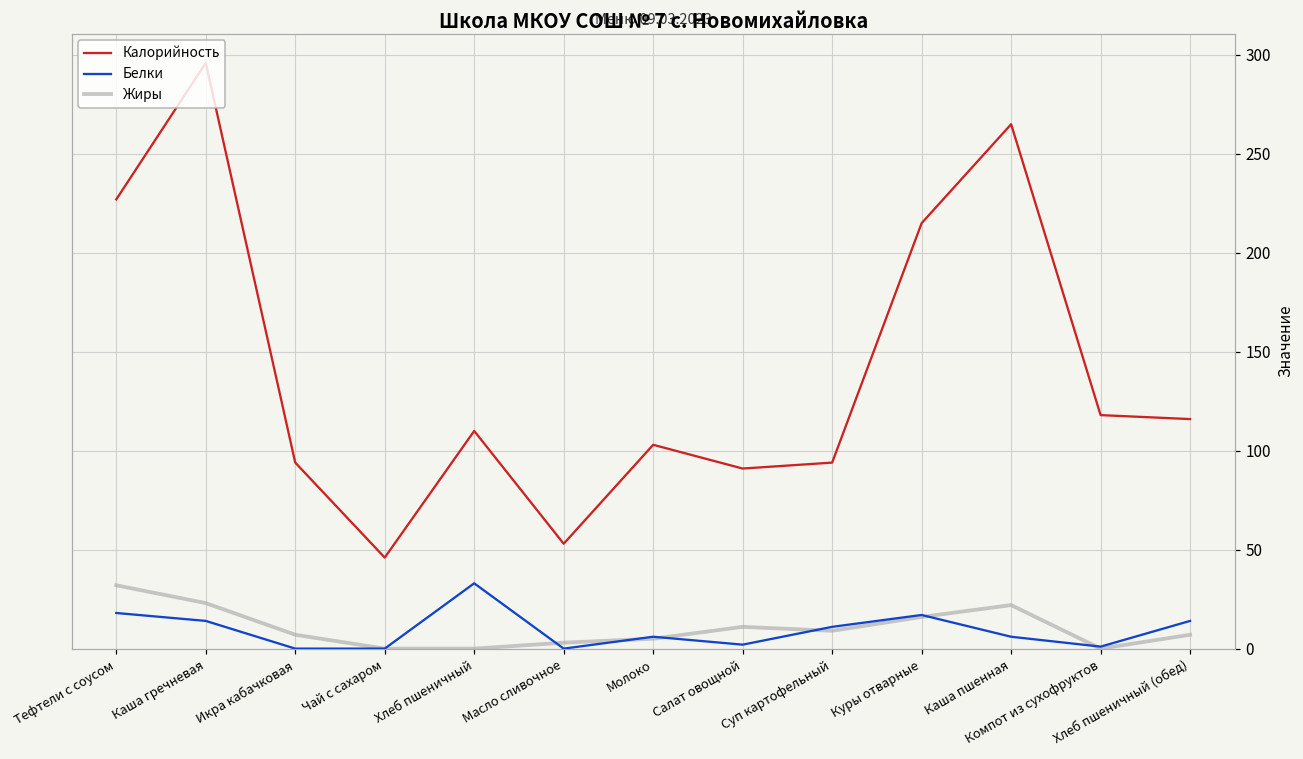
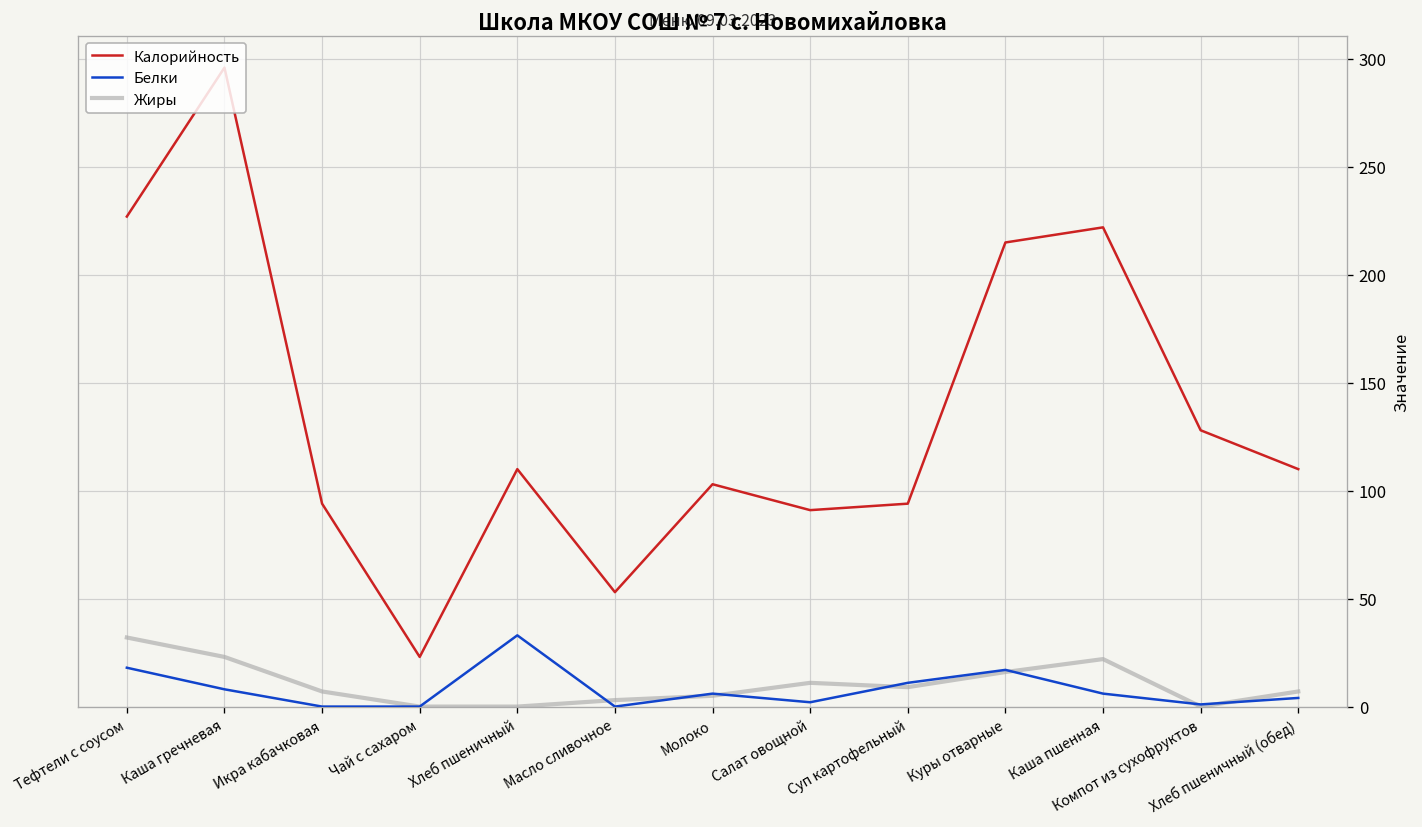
  {
    "Калорийность": {
      "Тефтели с соусом": 227,
      "Икра кабачковая": 94,
-     "Чай с сахаром": 46,
+     "Чай с сахаром": 23,
      "Хлеб пшеничный": 110,
      "Масло сливочное": 53,
      "Молоко": 103,
      "Салат овощной": 91,
      "Суп картофельный": 94,
      "Куры отварные": 215,
-     "Каша пшенная": 265,
-     "Компот из сухофруктов": 118,
-     "Хлеб пшеничный (обед)": 116
+     "Каша пшенная": 222,
+     "Компот из сухофруктов": 128,
+     "Хлеб пшеничный (обед)": 110
    },
    "Белки": {
      "Тефтели с соусом": 18,
-     "Каша гречневая": 14,
+     "Каша гречневая": 8,
      "Икра кабачковая": 0,
      "Хлеб пшеничный": 33,
      "Масло сливочное": 0,
      "Салат овощной": 2,
      "Суп картофельный": 11,
      "Каша пшенная": 6,
-     "Хлеб пшеничный (обед)": 14
+     "Хлеб пшеничный (обед)": 4
    },
    "Жиры": {
      "Тефтели с соусом": 32,
      "Каша гречневая": 23,
      "Икра кабачковая": 7,
      "Хлеб пшеничный": 0,
      "Масло сливочное": 3,
      "Салат овощной": 11,
      "Суп картофельный": 9,
      "Каша пшенная": 22,
      "Хлеб пшеничный (обед)": 7
    }
  }
